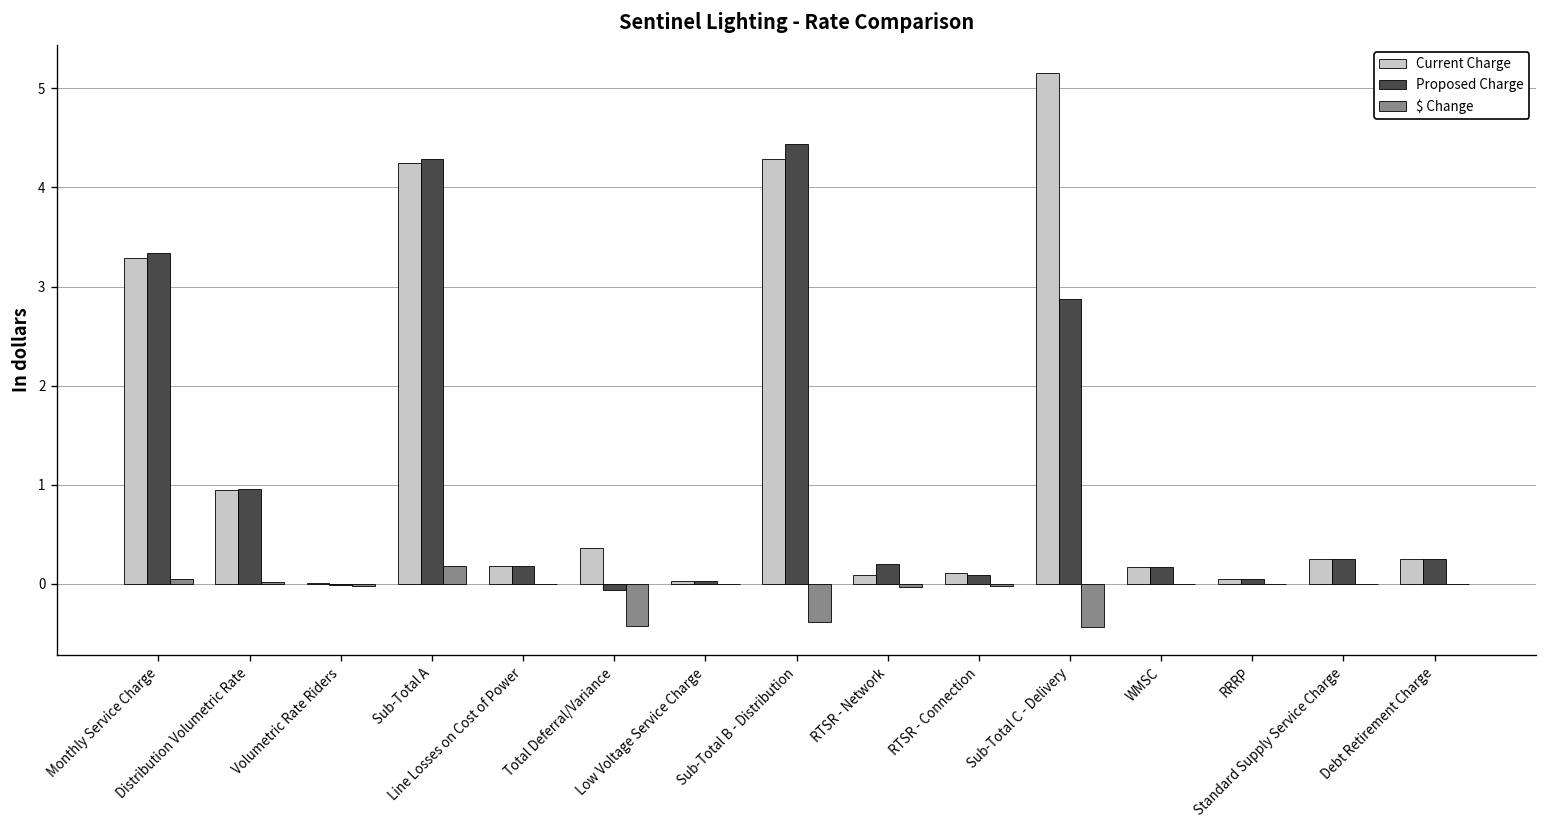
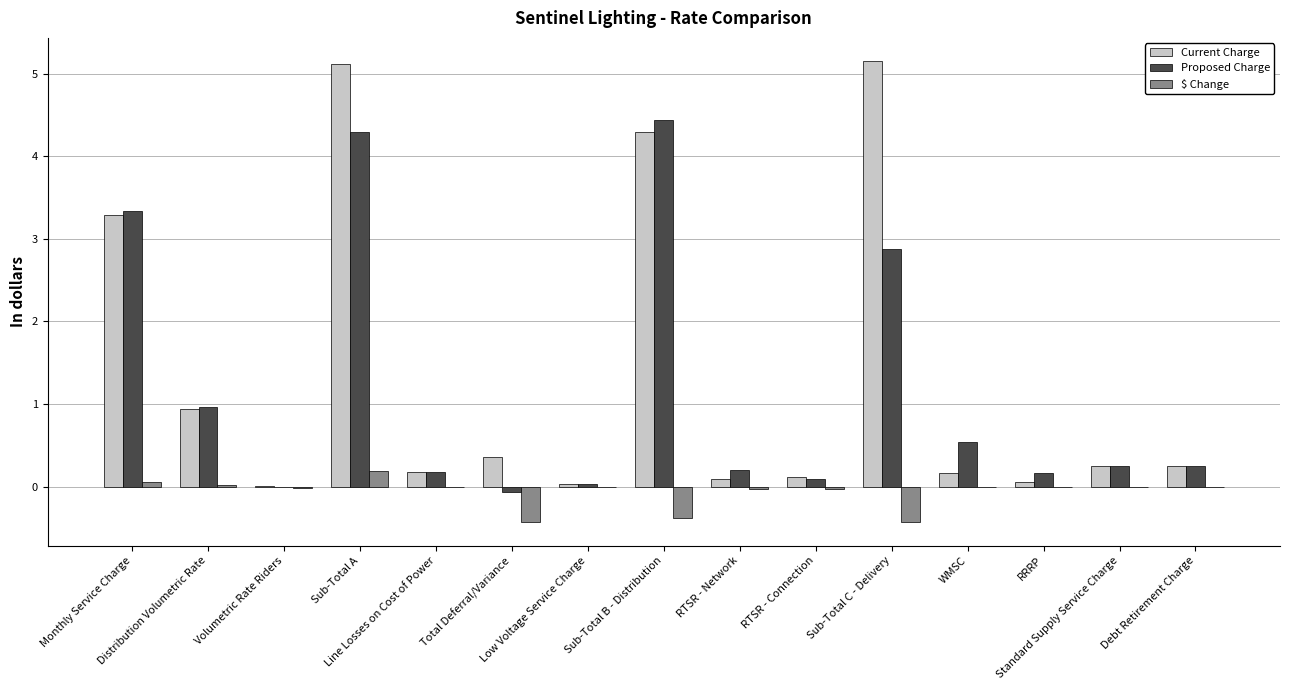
  {
    "Current Charge": {
      "Monthly Service Charge": 3.3,
      "Distribution Volumetric Rate": 0.9,
-     "Sub-Total A": 4.2,
+     "Sub-Total A": 5.1,
      "Line Losses on Cost of Power": 0.2,
      "Total Deferral/Variance": 0.4,
      "Sub-Total B - Distribution": 4.3,
      "RTSR - Network": 0.1,
      "RTSR - Connection": 0.1,
      "Sub-Total C - Delivery": 5.2,
      "WMSC": 0.2,
      "RRRP": 0.0,
      "Standard Supply Service Charge": 0.3,
      "Debt Retirement Charge": 0.3
    },
    "Proposed Charge": {
      "Monthly Service Charge": 3.3,
      "Distribution Volumetric Rate": 1.0,
      "Sub-Total A": 4.3,
      "Line Losses on Cost of Power": 0.2,
      "Total Deferral/Variance": -0.1,
      "Sub-Total B - Distribution": 4.4,
      "RTSR - Network": 0.2,
      "RTSR - Connection": 0.1,
      "Sub-Total C - Delivery": 2.9,
-     "WMSC": 0.2,
-     "RRRP": 0.0,
+     "WMSC": 0.5,
+     "RRRP": 0.2,
      "Standard Supply Service Charge": 0.3,
      "Debt Retirement Charge": 0.3
    },
    "$ Change": {
      "Monthly Service Charge": 0.0,
      "Sub-Total A": 0.2,
      "Line Losses on Cost of Power": 0.0,
      "Total Deferral/Variance": -0.4,
      "Low Voltage Service Charge": 0.0,
      "Sub-Total B - Distribution": -0.4,
      "RTSR - Network": 0.0,
      "Sub-Total C - Delivery": -0.4,
      "WMSC": 0.0,
      "RRRP": 0.0,
      "Standard Supply Service Charge": 0.0,
      "Debt Retirement Charge": 0.0
    }
  }
